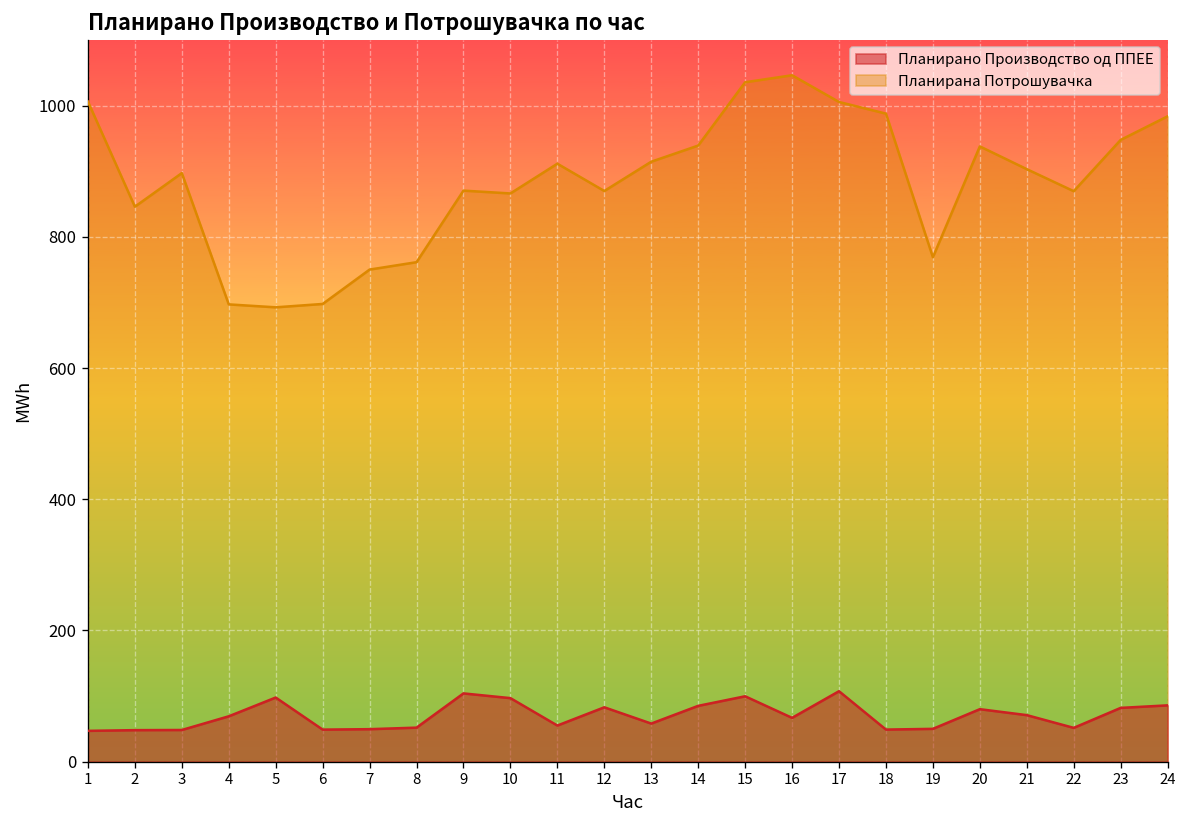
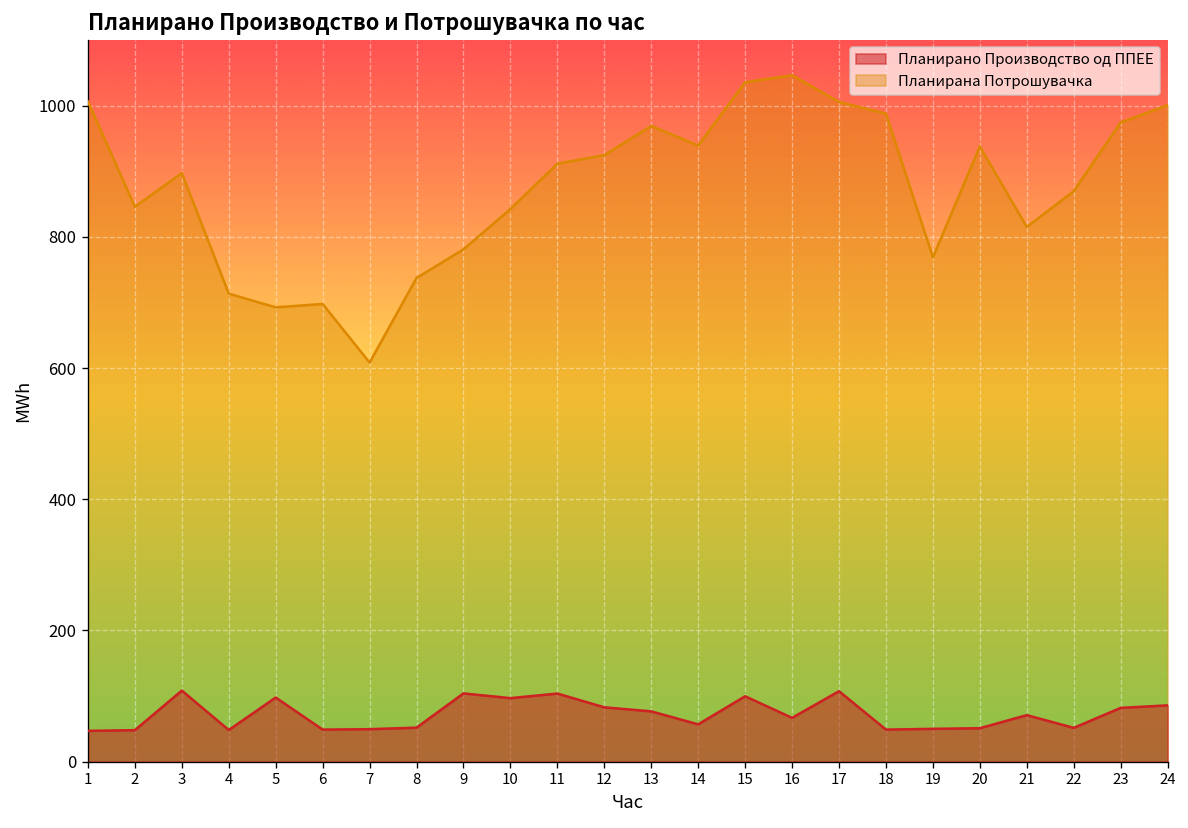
  {
    "Планирано Производство од ППЕЕ": {
      "1": 50,
      "2": 50,
-     "3": 50,
-     "4": 70,
+     "3": 110,
+     "4": 50,
      "5": 100,
      "6": 50,
      "7": 50,
      "8": 50,
      "9": 100,
      "10": 100,
-     "11": 60,
+     "11": 100,
      "12": 80,
-     "13": 60,
-     "14": 90,
+     "13": 80,
+     "14": 60,
      "15": 100,
      "16": 70,
      "17": 110,
      "18": 50,
      "19": 50,
-     "20": 80,
+     "20": 50,
      "21": 70,
      "22": 50,
      "23": 80,
      "24": 90
    },
    "Планирана Потрошувачка": {
      "1": 1010,
      "2": 850,
      "3": 900,
-     "4": 700,
+     "4": 710,
      "5": 690,
      "6": 700,
-     "7": 750,
-     "8": 760,
-     "9": 870,
-     "10": 870,
+     "7": 610,
+     "8": 740,
+     "9": 780,
+     "10": 840,
      "11": 910,
-     "12": 870,
-     "13": 910,
+     "12": 920,
+     "13": 970,
      "14": 940,
      "15": 1040,
      "16": 1050,
      "17": 1010,
      "18": 990,
      "19": 770,
      "20": 940,
-     "21": 900,
+     "21": 820,
      "22": 870,
-     "23": 950,
-     "24": 980
+     "23": 970,
+     "24": 1000
    }
  }
